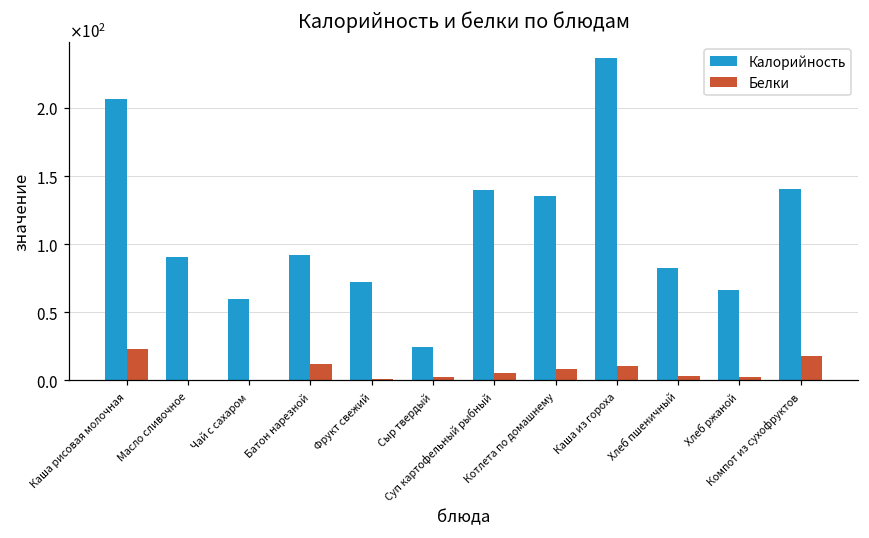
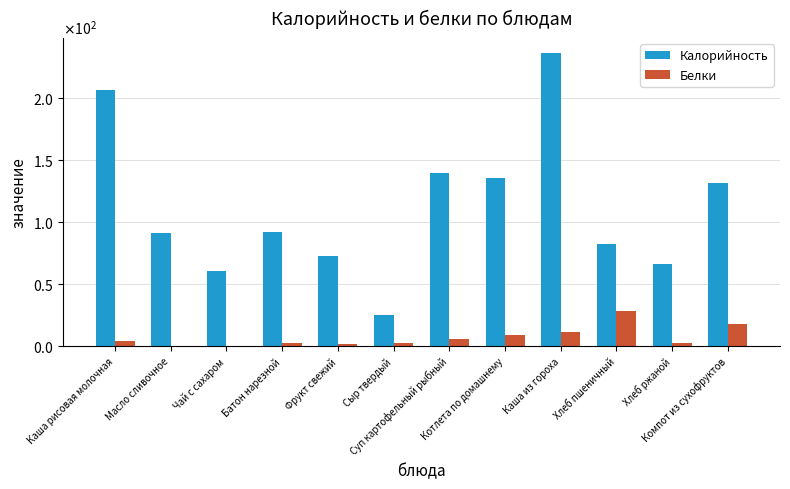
  {
    "Калорийность": {
      "Каша рисовая молочная": 206,
      "Масло сливочное": 91,
      "Чай с сахаром": 60,
      "Батон нарезной": 92,
      "Фрукт свежий": 72,
      "Сыр твердый": 25,
      "Суп картофельный рыбный": 140,
      "Котлета по домашнему": 135,
      "Каша из гороха": 236,
      "Хлеб пшеничный": 82,
      "Хлеб ржаной": 66,
-     "Компот из сухофруктов": 141
+     "Компот из сухофруктов": 131
    },
    "Белки": {
-     "Каша рисовая молочная": 23,
-     "Батон нарезной": 12,
+     "Каша рисовая молочная": 4,
+     "Батон нарезной": 3,
      "Сыр твердый": 2,
      "Суп картофельный рыбный": 5,
      "Котлета по домашнему": 8,
      "Каша из гороха": 11,
-     "Хлеб пшеничный": 3,
+     "Хлеб пшеничный": 28,
      "Хлеб ржаной": 2,
      "Компот из сухофруктов": 18
    }
  }
